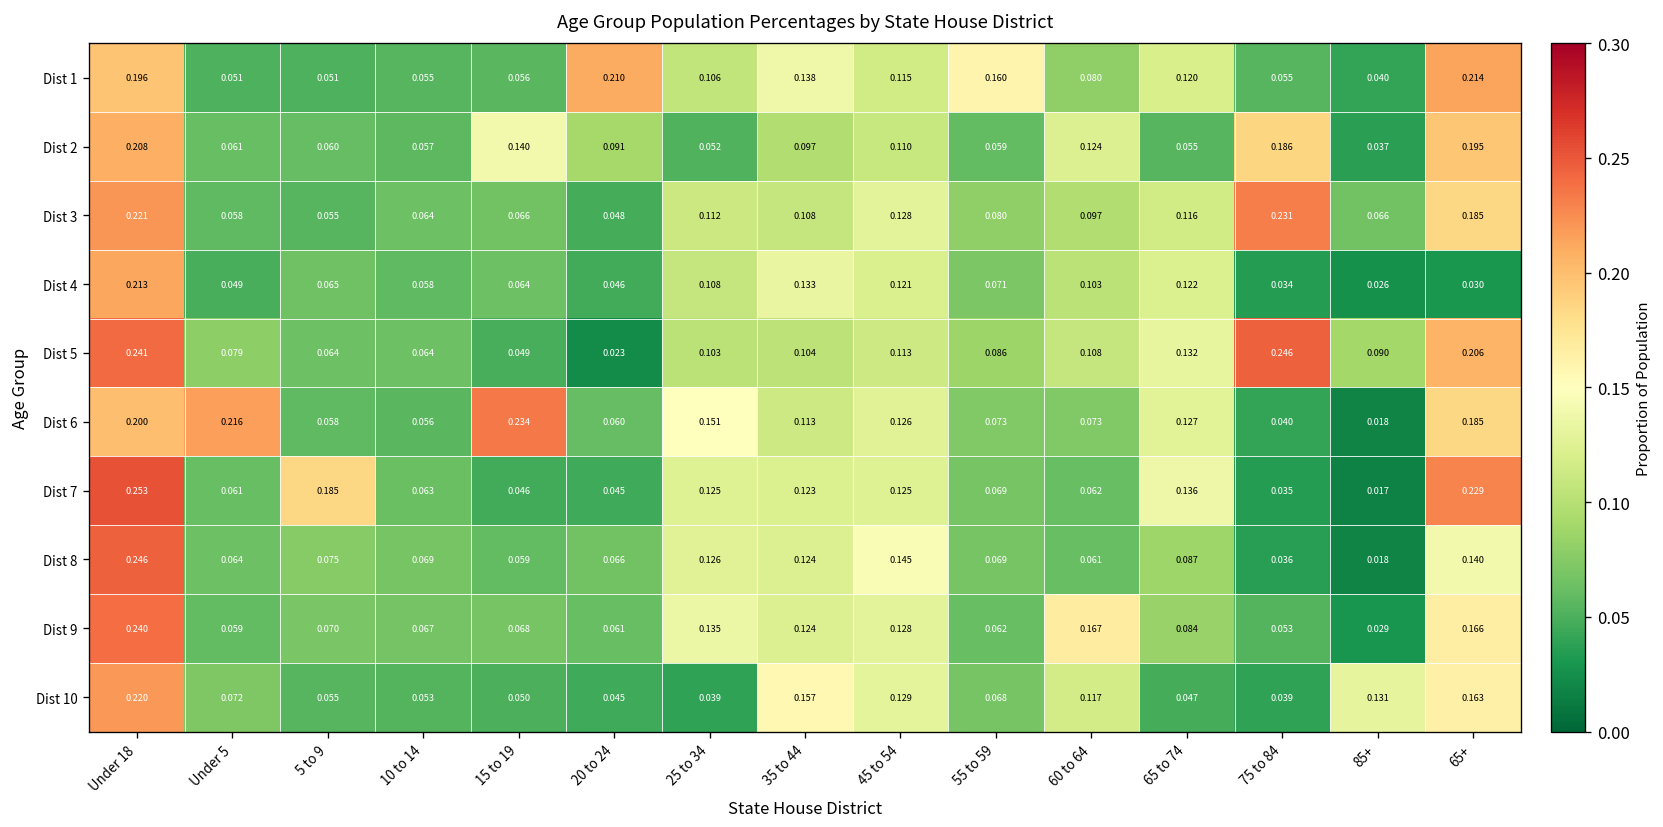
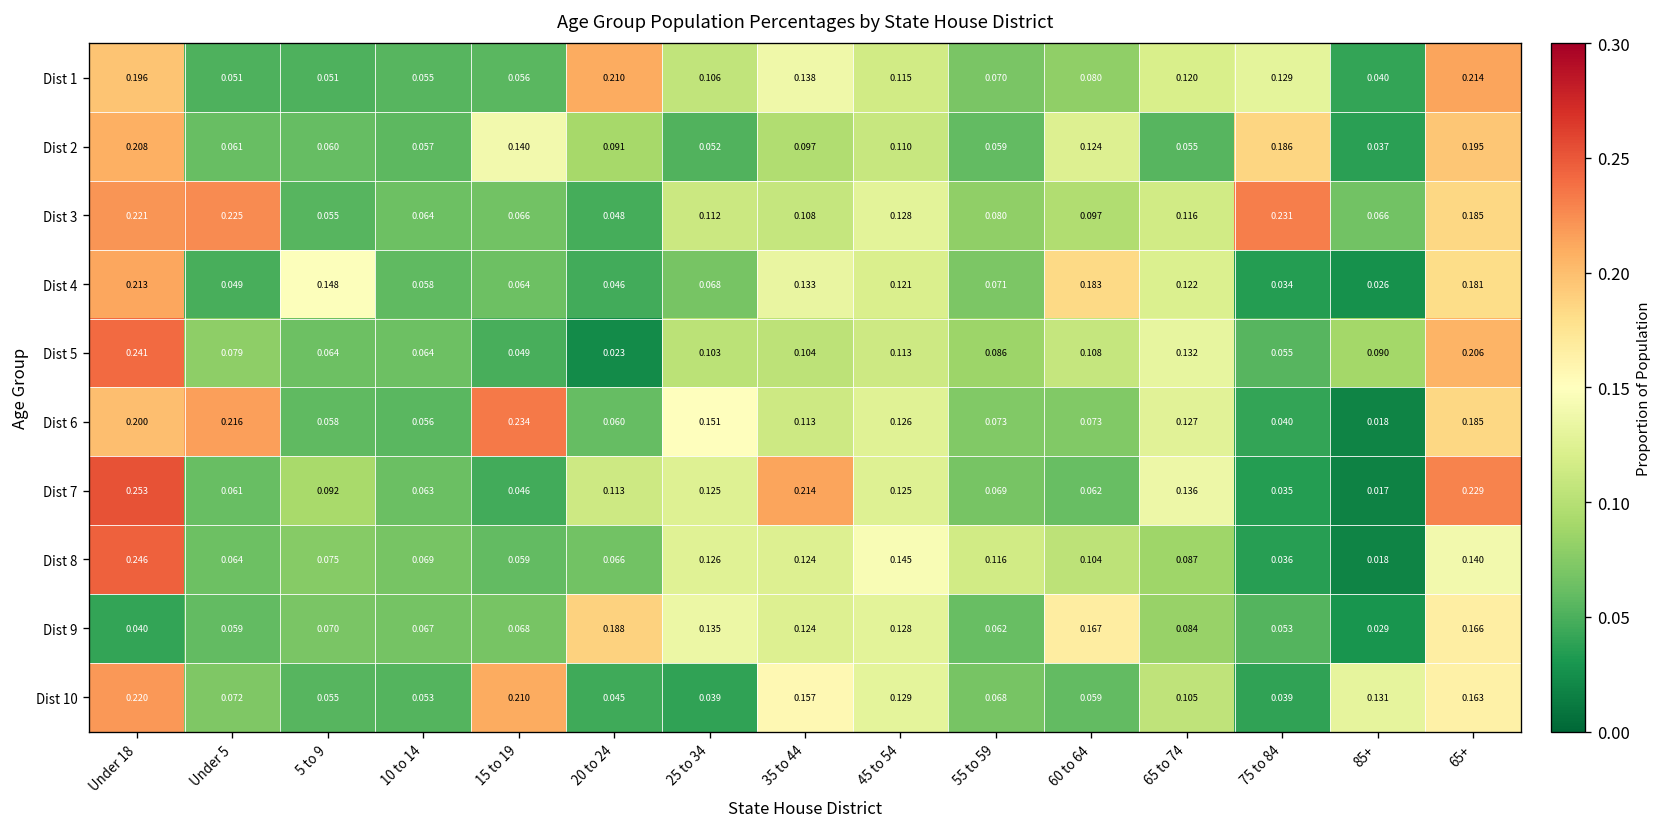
  {
    "Dist 1": {
      "Under 18": 0.196,
      "Under 5": 0.051,
      "5 to 9": 0.051,
      "10 to 14": 0.055,
      "15 to 19": 0.056,
      "20 to 24": 0.210,
      "25 to 34": 0.106,
      "35 to 44": 0.138,
      "45 to 54": 0.115,
-     "55 to 59": 0.160,
+     "55 to 59": 0.070,
      "60 to 64": 0.080,
      "65 to 74": 0.120,
-     "75 to 84": 0.055,
+     "75 to 84": 0.129,
      "85+": 0.040,
      "65+": 0.214
    },
    "Dist 2": {
      "Under 18": 0.208,
      "Under 5": 0.061,
      "5 to 9": 0.060,
      "10 to 14": 0.057,
      "15 to 19": 0.140,
      "20 to 24": 0.091,
      "25 to 34": 0.052,
      "35 to 44": 0.097,
      "45 to 54": 0.110,
      "55 to 59": 0.059,
      "60 to 64": 0.124,
      "65 to 74": 0.055,
      "75 to 84": 0.186,
      "85+": 0.037,
      "65+": 0.195
    },
    "Dist 3": {
      "Under 18": 0.221,
-     "Under 5": 0.058,
+     "Under 5": 0.225,
      "5 to 9": 0.055,
      "10 to 14": 0.064,
      "15 to 19": 0.066,
      "20 to 24": 0.048,
      "25 to 34": 0.112,
      "35 to 44": 0.108,
      "45 to 54": 0.128,
      "55 to 59": 0.080,
      "60 to 64": 0.097,
      "65 to 74": 0.116,
      "75 to 84": 0.231,
      "85+": 0.066,
      "65+": 0.185
    },
    "Dist 4": {
      "Under 18": 0.213,
      "Under 5": 0.049,
-     "5 to 9": 0.065,
+     "5 to 9": 0.148,
      "10 to 14": 0.058,
      "15 to 19": 0.064,
      "20 to 24": 0.046,
-     "25 to 34": 0.108,
+     "25 to 34": 0.068,
      "35 to 44": 0.133,
      "45 to 54": 0.121,
      "55 to 59": 0.071,
-     "60 to 64": 0.103,
+     "60 to 64": 0.183,
      "65 to 74": 0.122,
      "75 to 84": 0.034,
      "85+": 0.026,
-     "65+": 0.030
+     "65+": 0.181
    },
    "Dist 5": {
      "Under 18": 0.241,
      "Under 5": 0.079,
      "5 to 9": 0.064,
      "10 to 14": 0.064,
      "15 to 19": 0.049,
      "20 to 24": 0.023,
      "25 to 34": 0.103,
      "35 to 44": 0.104,
      "45 to 54": 0.113,
      "55 to 59": 0.086,
      "60 to 64": 0.108,
      "65 to 74": 0.132,
-     "75 to 84": 0.246,
+     "75 to 84": 0.055,
      "85+": 0.090,
      "65+": 0.206
    },
    "Dist 6": {
      "Under 18": 0.200,
      "Under 5": 0.216,
      "5 to 9": 0.058,
      "10 to 14": 0.056,
      "15 to 19": 0.234,
      "20 to 24": 0.060,
      "25 to 34": 0.151,
      "35 to 44": 0.113,
      "45 to 54": 0.126,
      "55 to 59": 0.073,
      "60 to 64": 0.073,
      "65 to 74": 0.127,
      "75 to 84": 0.040,
      "85+": 0.018,
      "65+": 0.185
    },
    "Dist 7": {
      "Under 18": 0.253,
      "Under 5": 0.061,
-     "5 to 9": 0.185,
+     "5 to 9": 0.092,
      "10 to 14": 0.063,
      "15 to 19": 0.046,
-     "20 to 24": 0.045,
+     "20 to 24": 0.113,
      "25 to 34": 0.125,
-     "35 to 44": 0.123,
+     "35 to 44": 0.214,
      "45 to 54": 0.125,
      "55 to 59": 0.069,
      "60 to 64": 0.062,
      "65 to 74": 0.136,
      "75 to 84": 0.035,
      "85+": 0.017,
      "65+": 0.229
    },
    "Dist 8": {
      "Under 18": 0.246,
      "Under 5": 0.064,
      "5 to 9": 0.075,
      "10 to 14": 0.069,
      "15 to 19": 0.059,
      "20 to 24": 0.066,
      "25 to 34": 0.126,
      "35 to 44": 0.124,
      "45 to 54": 0.145,
-     "55 to 59": 0.069,
-     "60 to 64": 0.061,
+     "55 to 59": 0.116,
+     "60 to 64": 0.104,
      "65 to 74": 0.087,
      "75 to 84": 0.036,
      "85+": 0.018,
      "65+": 0.140
    },
    "Dist 9": {
-     "Under 18": 0.240,
+     "Under 18": 0.040,
      "Under 5": 0.059,
      "5 to 9": 0.070,
      "10 to 14": 0.067,
      "15 to 19": 0.068,
-     "20 to 24": 0.061,
+     "20 to 24": 0.188,
      "25 to 34": 0.135,
      "35 to 44": 0.124,
      "45 to 54": 0.128,
      "55 to 59": 0.062,
      "60 to 64": 0.167,
      "65 to 74": 0.084,
      "75 to 84": 0.053,
      "85+": 0.029,
      "65+": 0.166
    },
    "Dist 10": {
      "Under 18": 0.220,
      "Under 5": 0.072,
      "5 to 9": 0.055,
      "10 to 14": 0.053,
-     "15 to 19": 0.050,
+     "15 to 19": 0.210,
      "20 to 24": 0.045,
      "25 to 34": 0.039,
      "35 to 44": 0.157,
      "45 to 54": 0.129,
      "55 to 59": 0.068,
-     "60 to 64": 0.117,
-     "65 to 74": 0.047,
+     "60 to 64": 0.059,
+     "65 to 74": 0.105,
      "75 to 84": 0.039,
      "85+": 0.131,
      "65+": 0.163
    }
  }
